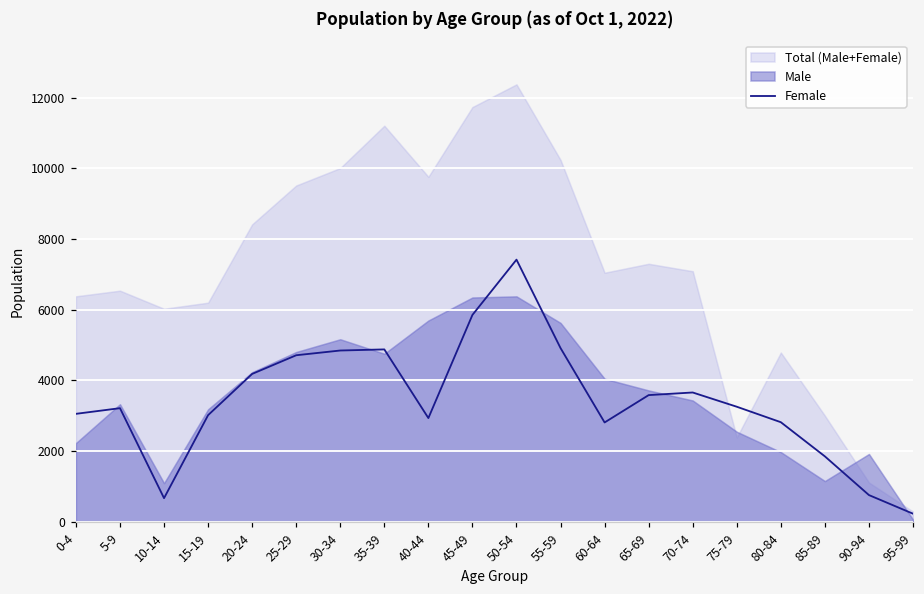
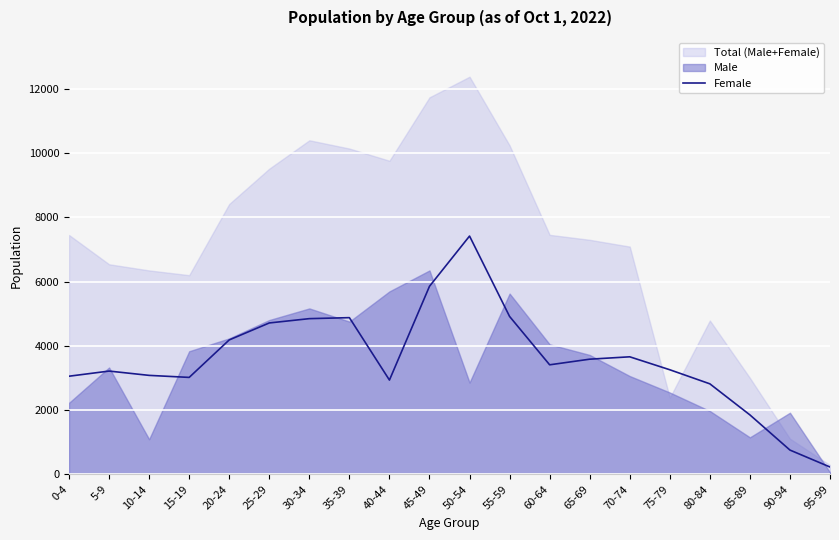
  {
    "Total (Male+Female)": {
-     "0-4": 6400,
+     "0-4": 7500,
      "5-9": 6500,
-     "10-14": 6000,
+     "10-14": 6300,
      "15-19": 6200,
      "20-24": 8400,
      "25-29": 9500,
-     "30-34": 10000,
-     "35-39": 11200,
+     "30-34": 10400,
+     "35-39": 10100,
      "40-44": 9800,
      "45-49": 11700,
      "50-54": 12400,
      "55-59": 10200,
-     "60-64": 7000,
+     "60-64": 7500,
      "65-69": 7300,
      "70-74": 7100,
      "75-79": 2400,
      "80-84": 4800,
      "85-89": 3000,
      "90-94": 1100
    },
    "Female": {
      "0-4": 3100,
      "5-9": 3200,
-     "10-14": 700,
+     "10-14": 3100,
      "15-19": 3000,
      "25-29": 4700,
      "30-34": 4800,
      "35-39": 4900,
      "40-44": 2900,
      "45-49": 5900,
      "50-54": 7400,
      "55-59": 4900,
-     "60-64": 2800,
+     "60-64": 3400,
      "65-69": 3600,
      "70-74": 3700,
      "75-79": 3300,
      "80-84": 2800,
      "85-89": 1900,
      "90-94": 800
    },
    "Male": {
      "0-4": 2200,
      "5-9": 3300,
      "10-14": 1100,
-     "15-19": 3200,
+     "15-19": 3800,
      "25-29": 4800,
      "30-34": 5200,
      "35-39": 4800,
      "40-44": 5700,
      "45-49": 6300,
-     "50-54": 6400,
+     "50-54": 2900,
      "55-59": 5600,
      "60-64": 4000,
      "65-69": 3700,
-     "70-74": 3400,
+     "70-74": 3100,
      "75-79": 2500,
      "80-84": 2000,
      "85-89": 1200,
      "90-94": 1900
    }
  }
